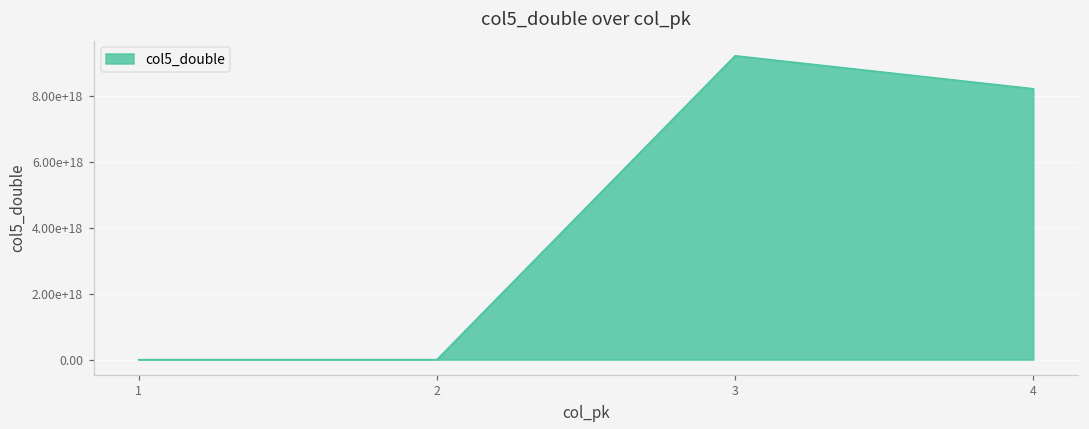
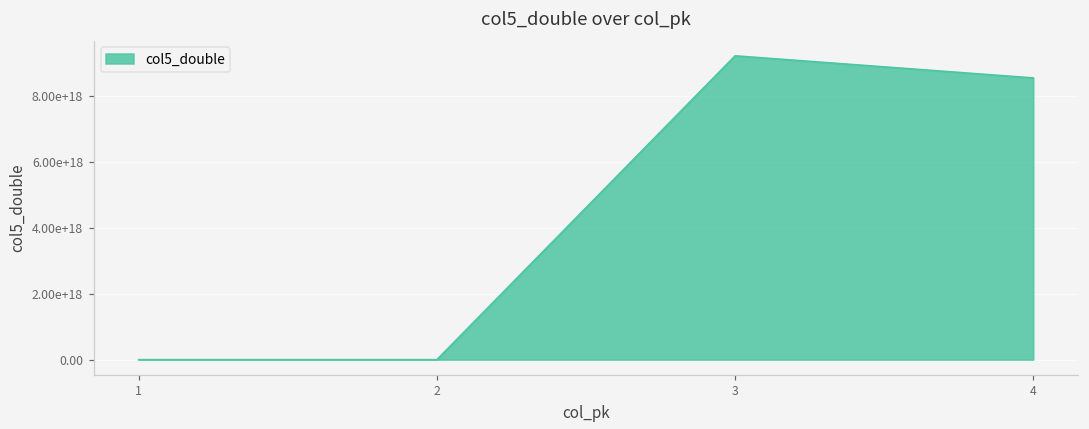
  {
    "1": 0,
    "2": 0,
    "3": 9200000000000000000,
-   "4": 8200000000000000000
+   "4": 8600000000000000000
  }
